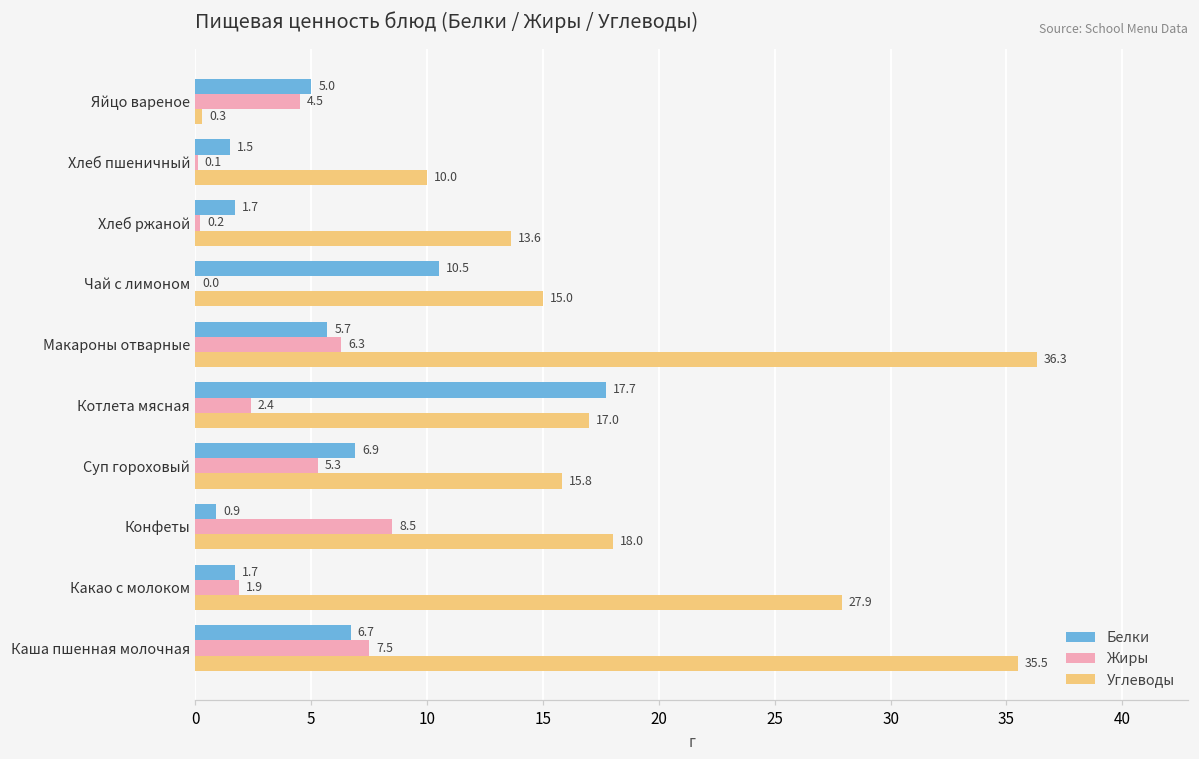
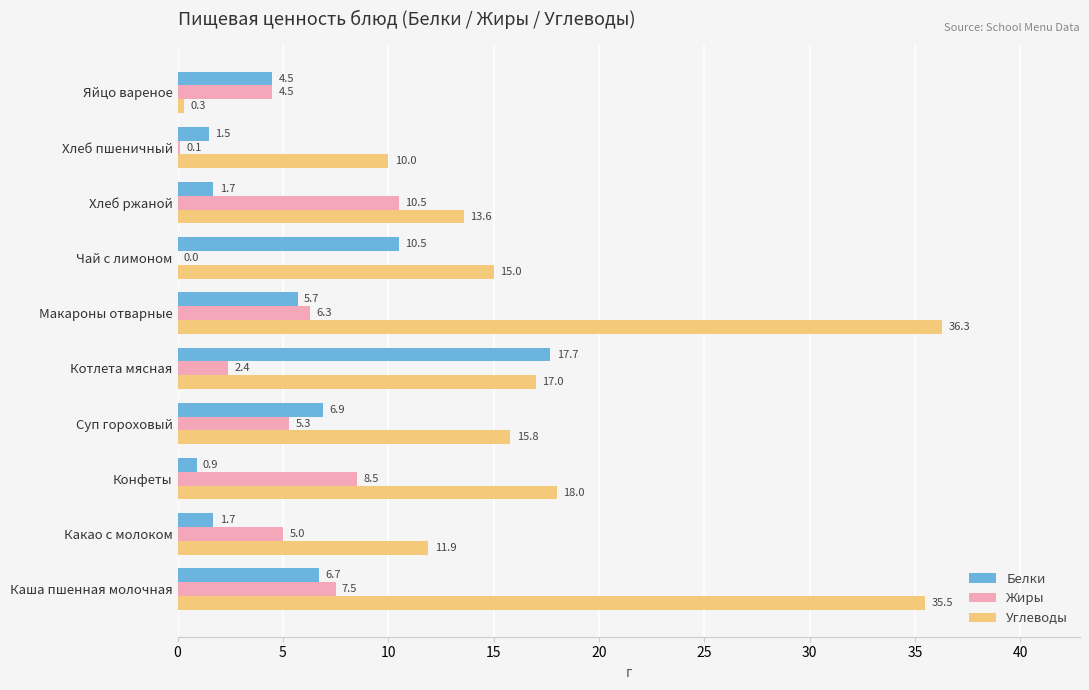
  {
    "Белки": {
-     "Яйцо вареное": 5.0,
+     "Яйцо вареное": 4.5,
      "Хлеб пшеничный": 1.5,
      "Хлеб ржаной": 1.7,
      "Чай с лимоном": 10.5,
      "Макароны отварные": 5.7,
      "Котлета мясная": 17.7,
      "Суп гороховый": 6.9,
      "Конфеты": 0.9,
      "Какао с молоком": 1.7,
      "Каша пшенная молочная": 6.7
    },
    "Жиры": {
      "Яйцо вареное": 4.5,
      "Хлеб пшеничный": 0.1,
-     "Хлеб ржаной": 0.2,
+     "Хлеб ржаной": 10.5,
      "Чай с лимоном": 0.0,
      "Макароны отварные": 6.3,
      "Котлета мясная": 2.4,
      "Суп гороховый": 5.3,
      "Конфеты": 8.5,
-     "Какао с молоком": 1.9,
+     "Какао с молоком": 5.0,
      "Каша пшенная молочная": 7.5
    },
    "Углеводы": {
      "Яйцо вареное": 0.3,
      "Хлеб пшеничный": 10.0,
      "Хлеб ржаной": 13.6,
      "Чай с лимоном": 15.0,
      "Макароны отварные": 36.3,
      "Котлета мясная": 17.0,
      "Суп гороховый": 15.8,
      "Конфеты": 18.0,
-     "Какао с молоком": 27.9,
+     "Какао с молоком": 11.9,
      "Каша пшенная молочная": 35.5
    }
  }
